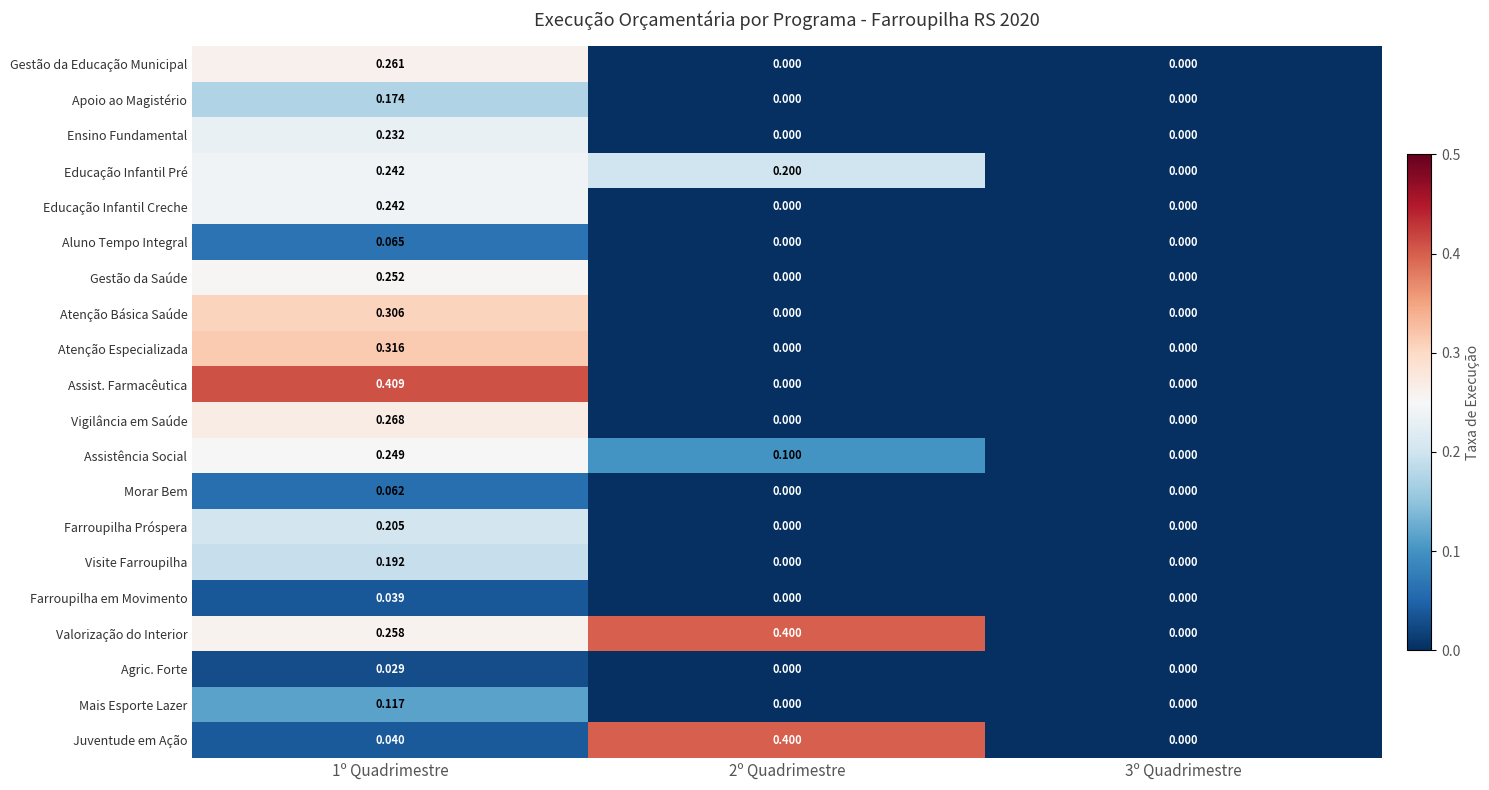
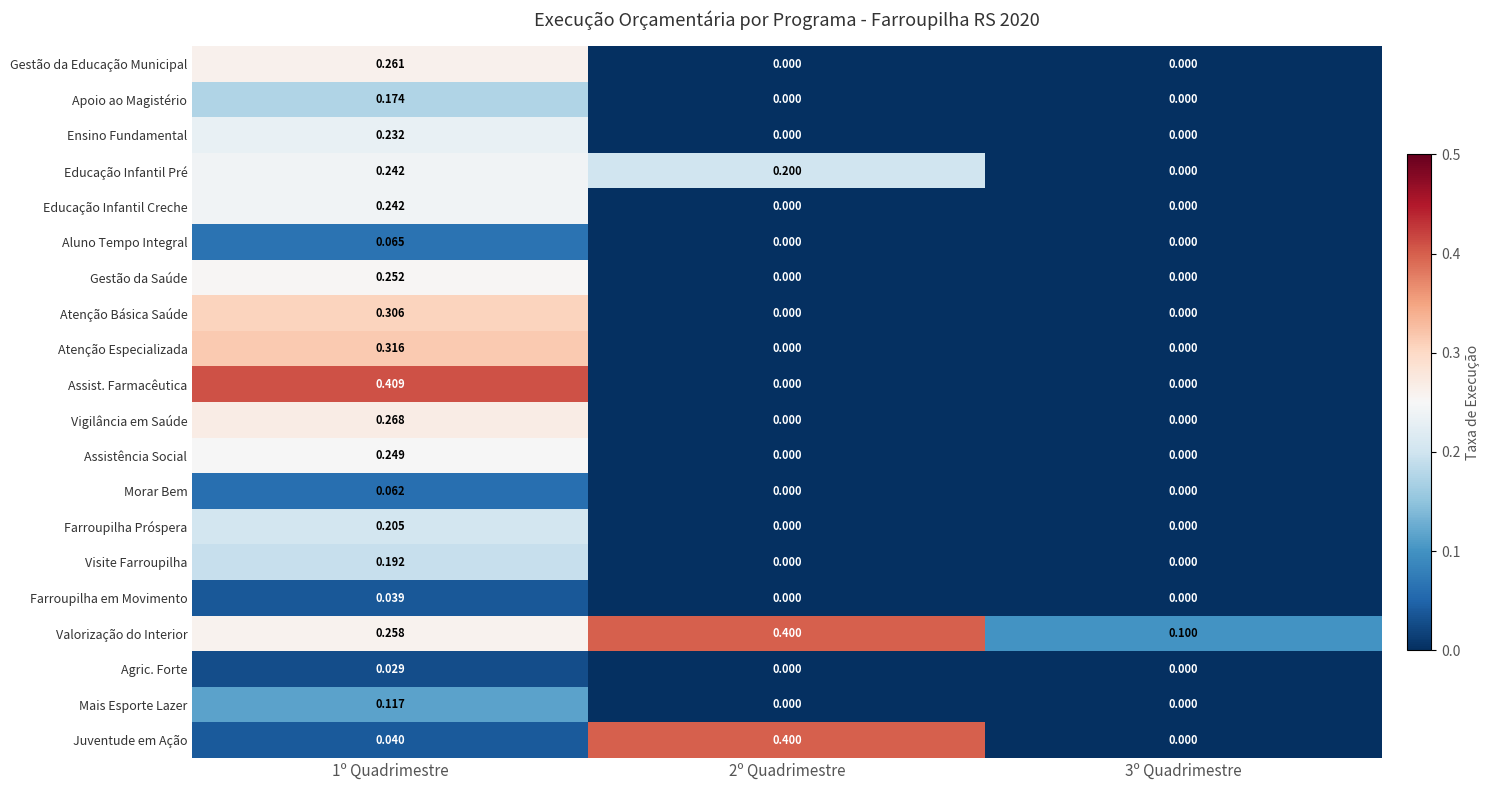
  {
    "Gestão da Educação Municipal": {
      "1º Quadrimestre": 0.261,
      "2º Quadrimestre": 0.000,
      "3º Quadrimestre": 0.000
    },
    "Apoio ao Magistério": {
      "1º Quadrimestre": 0.174,
      "2º Quadrimestre": 0.000,
      "3º Quadrimestre": 0.000
    },
    "Ensino Fundamental": {
      "1º Quadrimestre": 0.232,
      "2º Quadrimestre": 0.000,
      "3º Quadrimestre": 0.000
    },
    "Educação Infantil Pré": {
      "1º Quadrimestre": 0.242,
      "2º Quadrimestre": 0.200,
      "3º Quadrimestre": 0.000
    },
    "Educação Infantil Creche": {
      "1º Quadrimestre": 0.242,
      "2º Quadrimestre": 0.000,
      "3º Quadrimestre": 0.000
    },
    "Aluno Tempo Integral": {
      "1º Quadrimestre": 0.065,
      "2º Quadrimestre": 0.000,
      "3º Quadrimestre": 0.000
    },
    "Gestão da Saúde": {
      "1º Quadrimestre": 0.252,
      "2º Quadrimestre": 0.000,
      "3º Quadrimestre": 0.000
    },
    "Atenção Básica Saúde": {
      "1º Quadrimestre": 0.306,
      "2º Quadrimestre": 0.000,
      "3º Quadrimestre": 0.000
    },
    "Atenção Especializada": {
      "1º Quadrimestre": 0.316,
      "2º Quadrimestre": 0.000,
      "3º Quadrimestre": 0.000
    },
    "Assist. Farmacêutica": {
      "1º Quadrimestre": 0.409,
      "2º Quadrimestre": 0.000,
      "3º Quadrimestre": 0.000
    },
    "Vigilância em Saúde": {
      "1º Quadrimestre": 0.268,
      "2º Quadrimestre": 0.000,
      "3º Quadrimestre": 0.000
    },
    "Assistência Social": {
      "1º Quadrimestre": 0.249,
-     "2º Quadrimestre": 0.100,
+     "2º Quadrimestre": 0.000,
      "3º Quadrimestre": 0.000
    },
    "Morar Bem": {
      "1º Quadrimestre": 0.062,
      "2º Quadrimestre": 0.000,
      "3º Quadrimestre": 0.000
    },
    "Farroupilha Próspera": {
      "1º Quadrimestre": 0.205,
      "2º Quadrimestre": 0.000,
      "3º Quadrimestre": 0.000
    },
    "Visite Farroupilha": {
      "1º Quadrimestre": 0.192,
      "2º Quadrimestre": 0.000,
      "3º Quadrimestre": 0.000
    },
    "Farroupilha em Movimento": {
      "1º Quadrimestre": 0.039,
      "2º Quadrimestre": 0.000,
      "3º Quadrimestre": 0.000
    },
    "Valorização do Interior": {
      "1º Quadrimestre": 0.258,
      "2º Quadrimestre": 0.400,
-     "3º Quadrimestre": 0.000
+     "3º Quadrimestre": 0.100
    },
    "Agric. Forte": {
      "1º Quadrimestre": 0.029,
      "2º Quadrimestre": 0.000,
      "3º Quadrimestre": 0.000
    },
    "Mais Esporte Lazer": {
      "1º Quadrimestre": 0.117,
      "2º Quadrimestre": 0.000,
      "3º Quadrimestre": 0.000
    },
    "Juventude em Ação": {
      "1º Quadrimestre": 0.040,
      "2º Quadrimestre": 0.400,
      "3º Quadrimestre": 0.000
    }
  }
